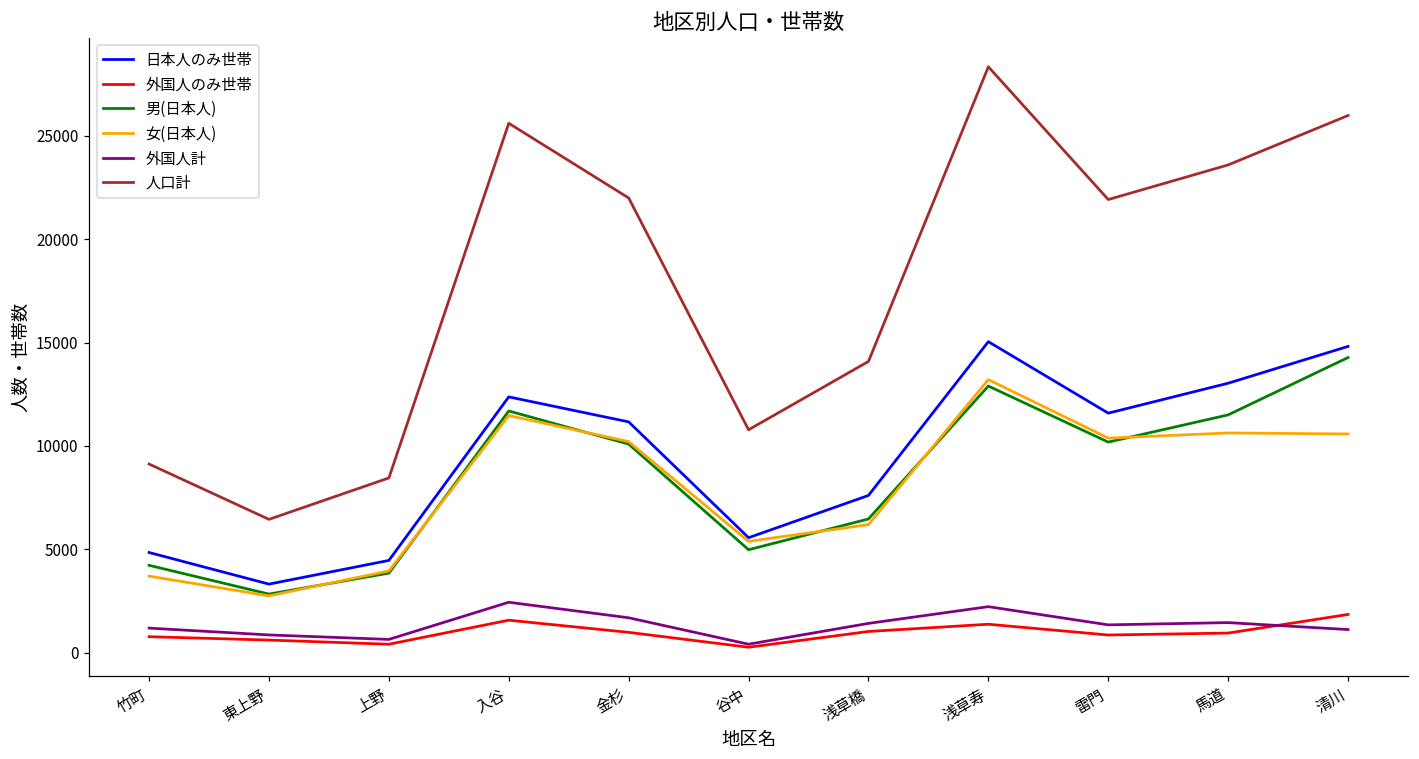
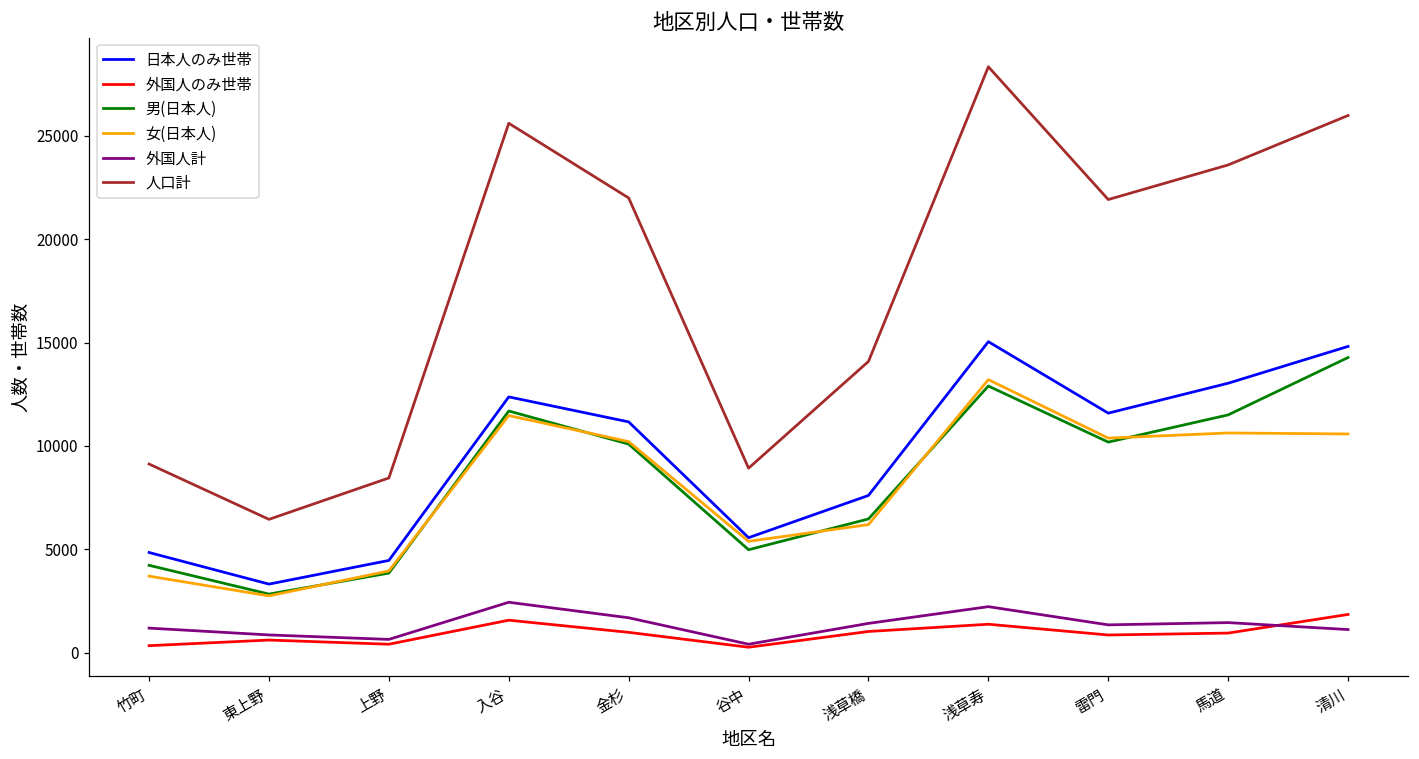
  {
    "日本人のみ世帯": {
      "竹町": 4800,
      "東上野": 3300,
      "上野": 4500,
      "入谷": 12400,
      "金杉": 11200,
      "谷中": 5600,
      "浅草橋": 7600,
      "浅草寿": 15000,
      "雷門": 11600,
      "馬道": 13000,
      "清川": 14800
    },
    "外国人のみ世帯": {
-     "竹町": 800,
+     "竹町": 300,
      "東上野": 600,
      "上野": 400,
      "入谷": 1600,
      "金杉": 1000,
      "谷中": 300,
      "浅草橋": 1000,
      "浅草寿": 1400,
      "雷門": 900,
      "馬道": 1000,
      "清川": 1900
    },
    "男(日本人)": {
      "竹町": 4200,
      "入谷": 11700,
      "谷中": 5000,
      "浅草橋": 6500,
      "浅草寿": 12900,
      "雷門": 10200,
      "馬道": 11500,
      "清川": 14300
    },
    "女(日本人)": {
      "竹町": 3700,
      "入谷": 11500,
      "谷中": 5400,
      "浅草橋": 6200,
      "浅草寿": 13200,
      "雷門": 10400,
      "馬道": 10600,
      "清川": 10600
    },
    "外国人計": {
      "竹町": 1200,
      "東上野": 900,
      "上野": 600,
      "入谷": 2400,
      "金杉": 1700,
      "谷中": 400,
      "浅草橋": 1400,
      "浅草寿": 2200,
      "雷門": 1300,
      "馬道": 1500,
      "清川": 1100
    },
    "人口計": {
      "竹町": 9100,
      "東上野": 6500,
      "上野": 8500,
      "入谷": 25600,
      "金杉": 22000,
-     "谷中": 10800,
+     "谷中": 8900,
      "浅草橋": 14100,
      "浅草寿": 28300,
      "雷門": 21900,
      "馬道": 23600,
      "清川": 26000
    }
  }
